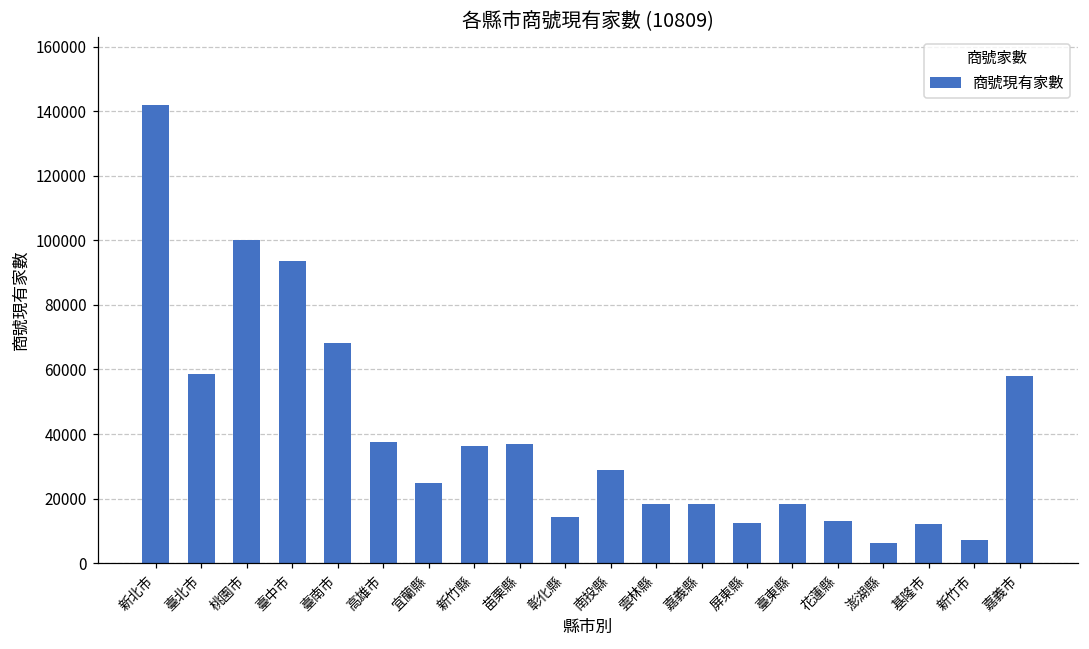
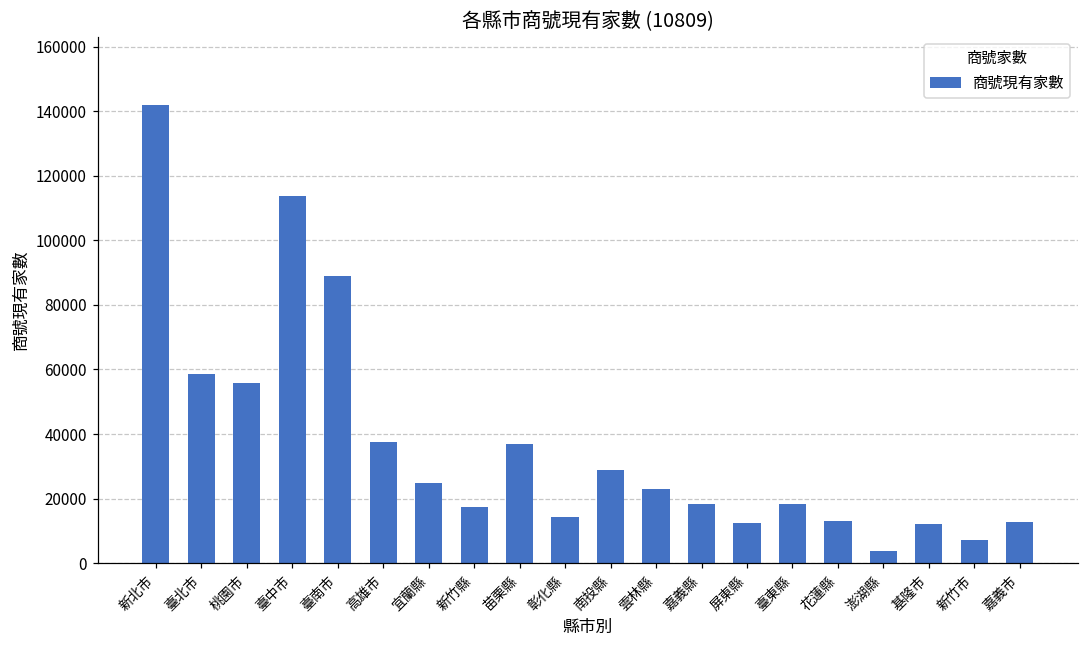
  {
    "新北市": 142000,
    "臺北市": 59000,
-   "桃園市": 100000,
-   "臺中市": 94000,
-   "臺南市": 68000,
+   "桃園市": 56000,
+   "臺中市": 114000,
+   "臺南市": 89000,
    "高雄市": 37000,
    "宜蘭縣": 25000,
-   "新竹縣": 36000,
+   "新竹縣": 17000,
    "苗栗縣": 37000,
    "彰化縣": 14000,
    "南投縣": 29000,
-   "雲林縣": 18000,
+   "雲林縣": 23000,
    "嘉義縣": 18000,
    "屏東縣": 13000,
    "臺東縣": 18000,
    "花蓮縣": 13000,
-   "澎湖縣": 6000,
+   "澎湖縣": 4000,
    "基隆市": 12000,
    "新竹市": 7000,
-   "嘉義市": 58000
+   "嘉義市": 13000
  }
